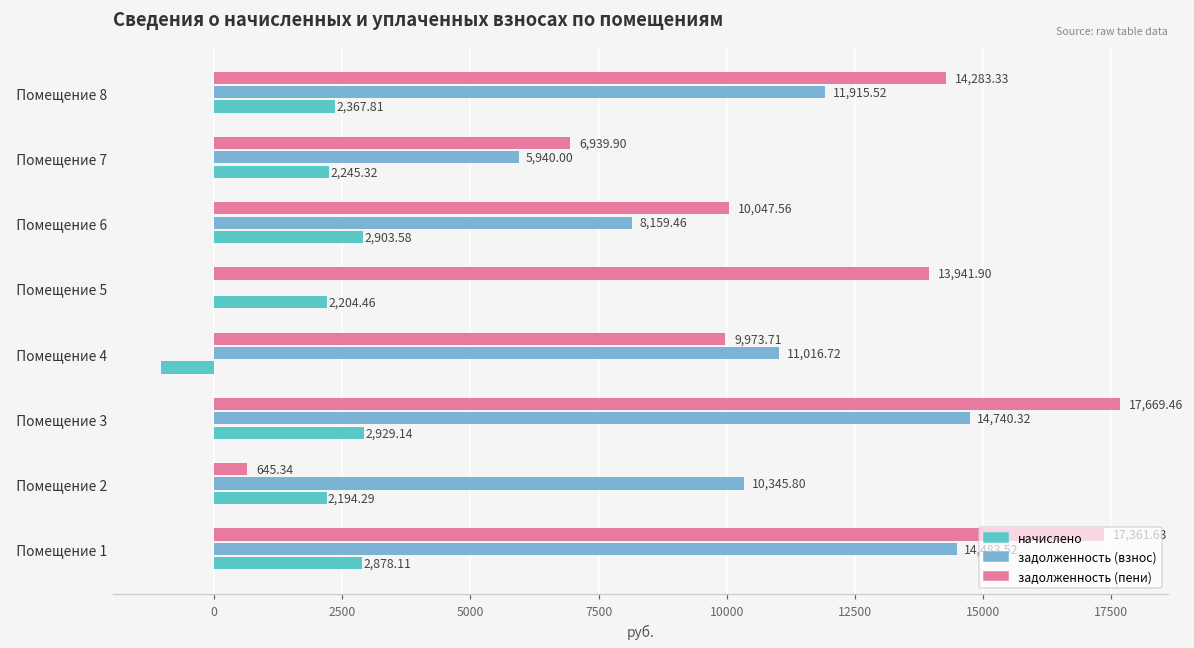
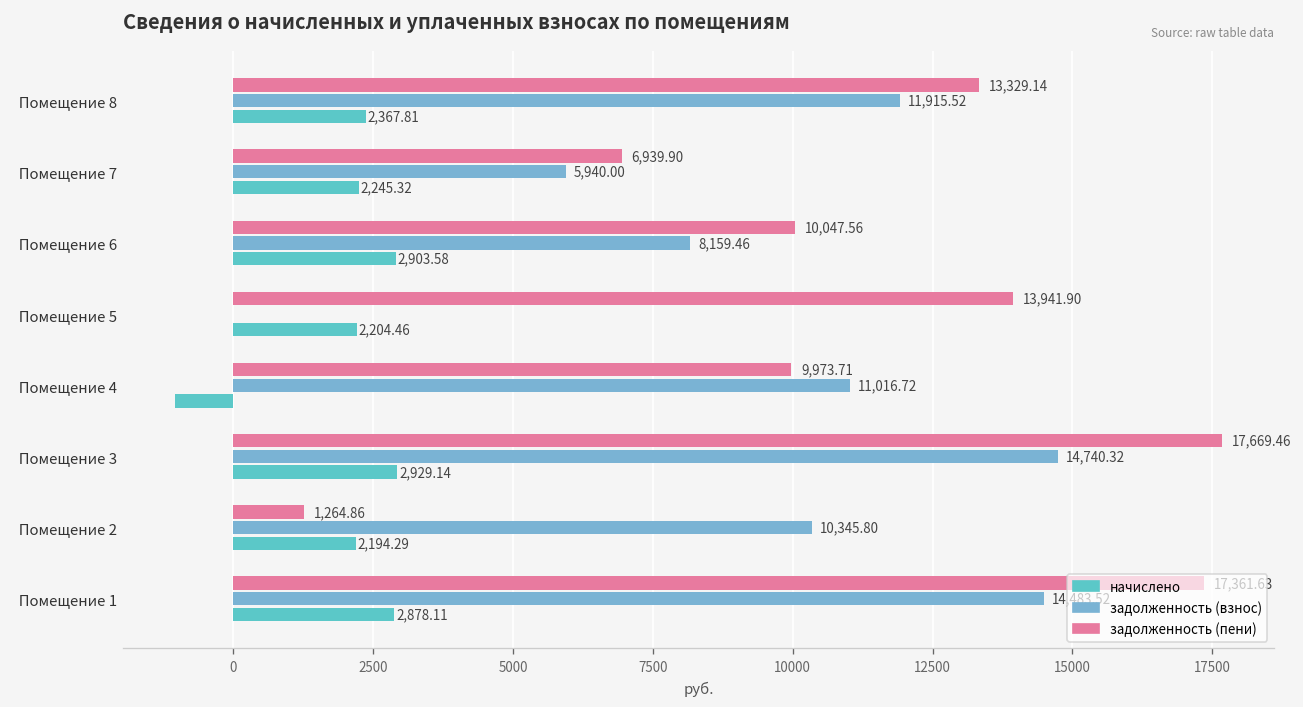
  {
    "задолженность (пени)": {
-     "Помещение 8": "14,283.33",
+     "Помещение 8": "13,329.14",
      "Помещение 7": "6,939.90",
      "Помещение 6": "10,047.56",
      "Помещение 5": "13,941.90",
      "Помещение 4": "9,973.71",
      "Помещение 3": "17,669.46",
-     "Помещение 2": "645.34"
+     "Помещение 2": "1,264.86"
    }
  }
